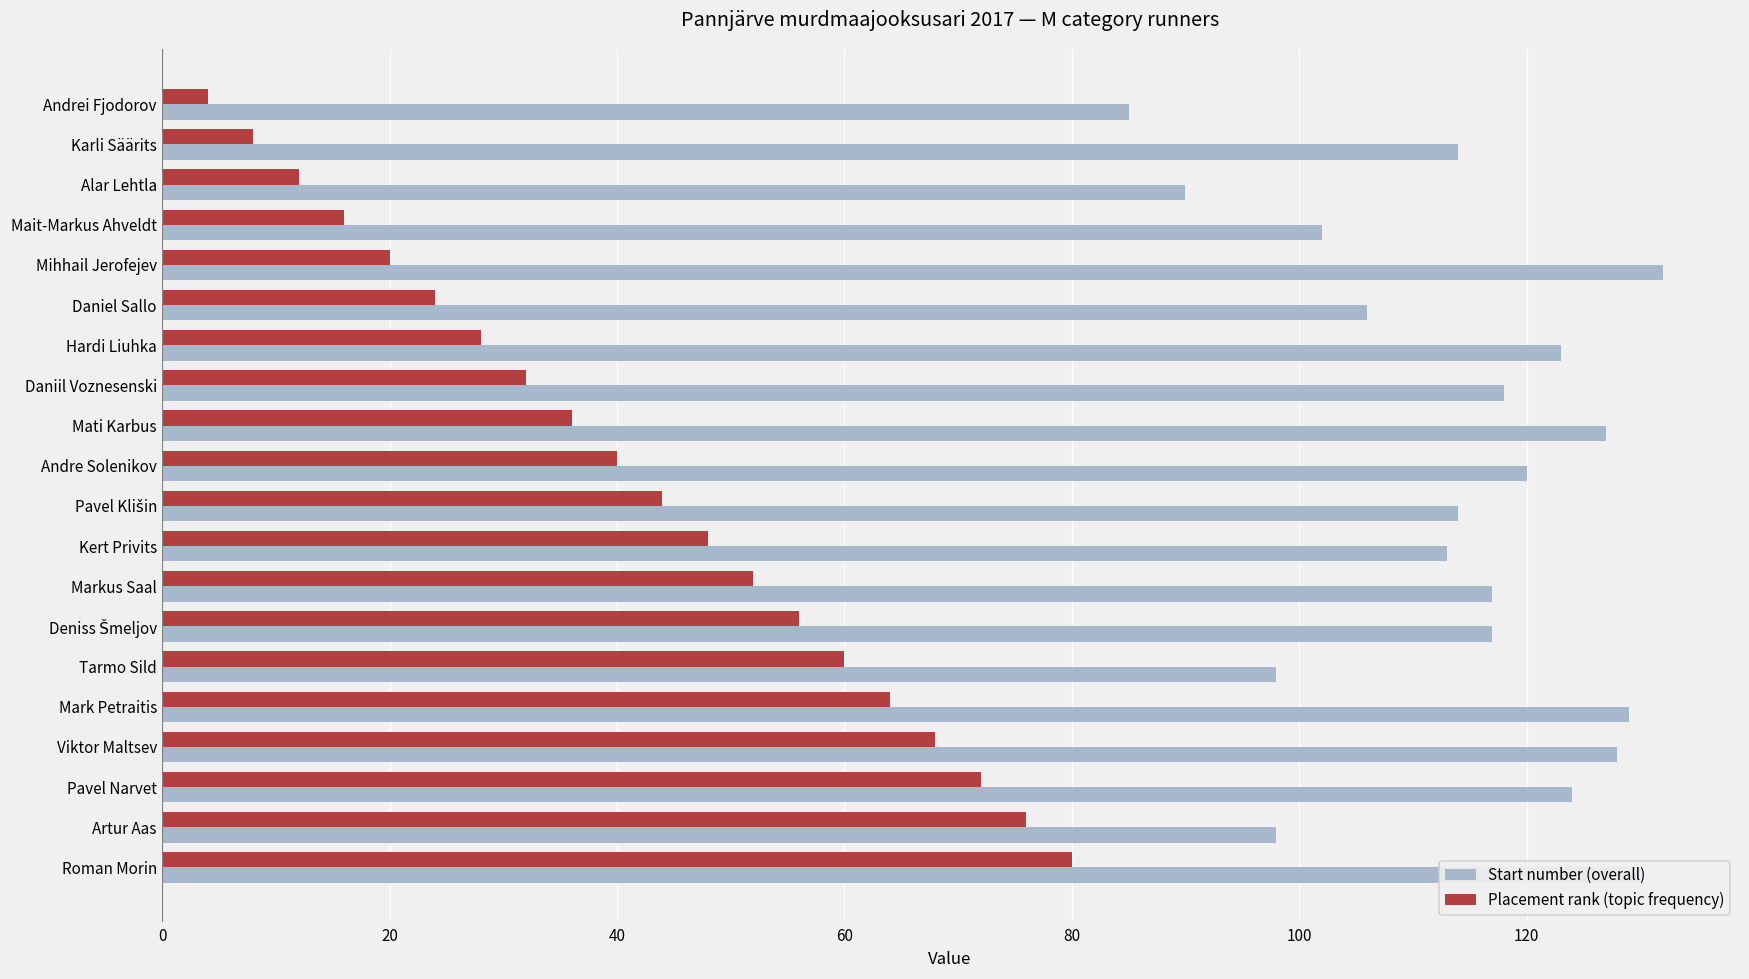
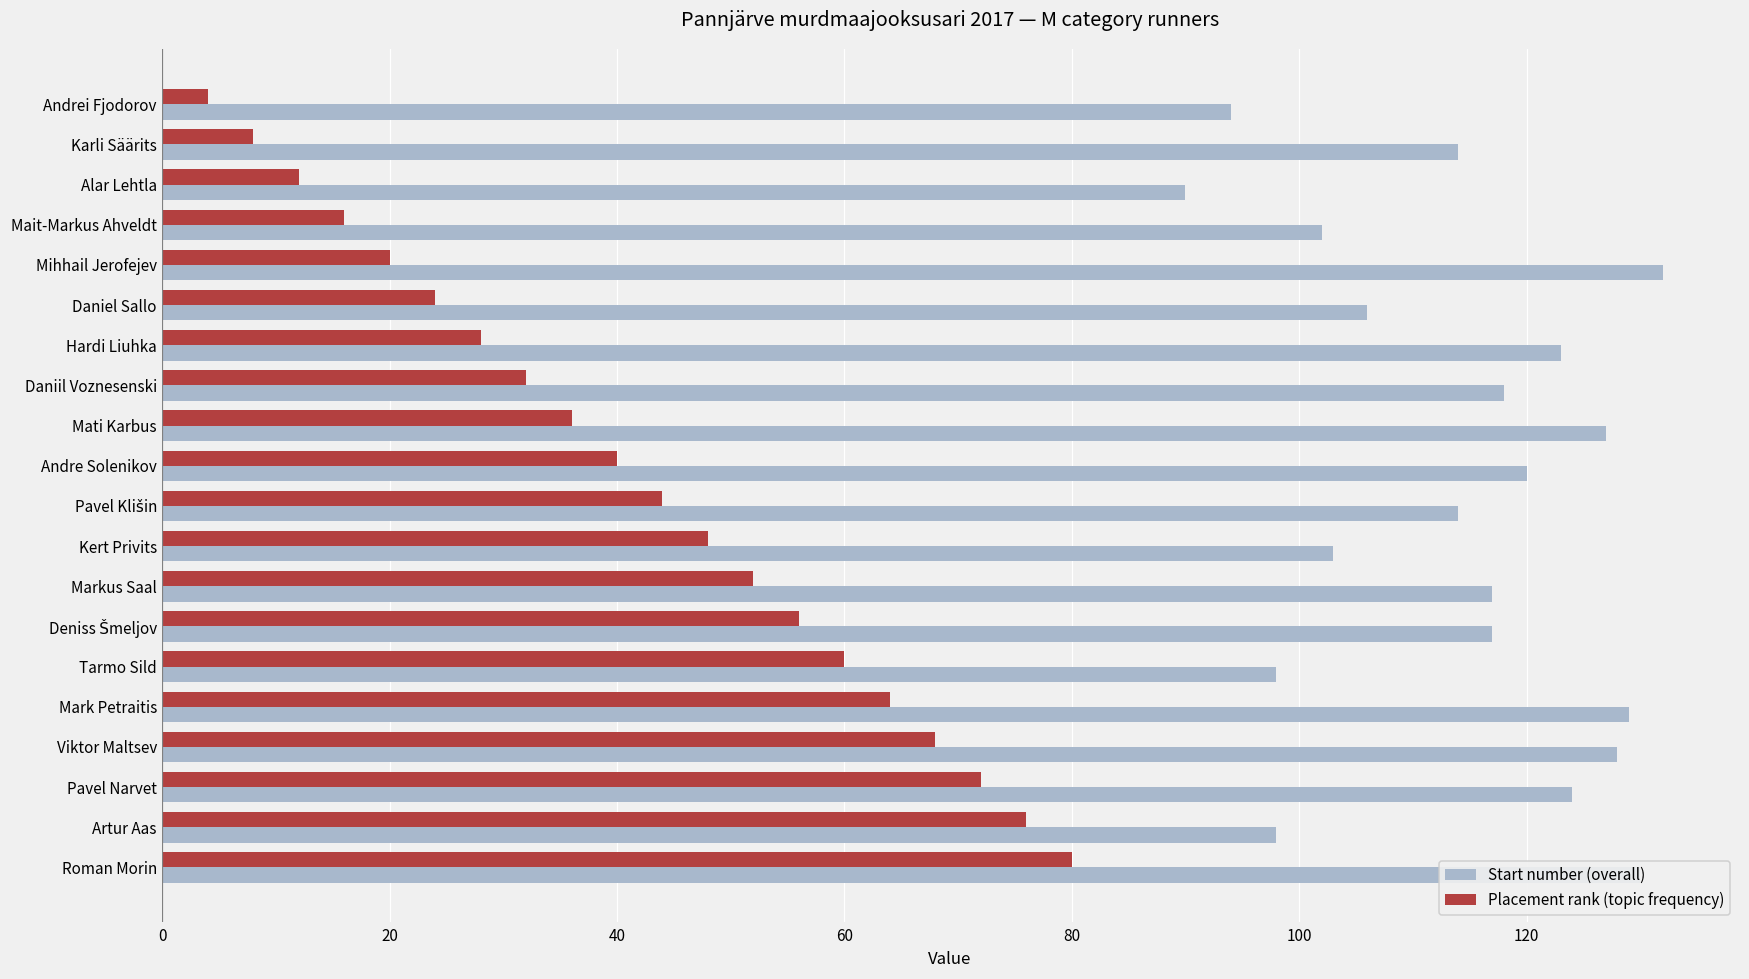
  {
    "Start number (overall)": {
-     "Andrei Fjodorov": 85,
+     "Andrei Fjodorov": 94,
      "Karli Säärits": 114,
      "Alar Lehtla": 90,
      "Mait-Markus Ahveldt": 102,
      "Mihhail Jerofejev": 132,
      "Daniel Sallo": 106,
      "Hardi Liuhka": 123,
      "Daniil Voznesenski": 118,
      "Mati Karbus": 127,
      "Andre Solenikov": 120,
      "Pavel Klišin": 114,
-     "Kert Privits": 113,
+     "Kert Privits": 103,
      "Markus Saal": 117,
      "Deniss Šmeljov": 117,
      "Tarmo Sild": 98,
      "Mark Petraitis": 129,
      "Viktor Maltsev": 128,
      "Pavel Narvet": 124,
      "Artur Aas": 98
    },
    "Placement rank (topic frequency)": {
      "Andrei Fjodorov": 4,
      "Karli Säärits": 8,
      "Alar Lehtla": 12,
      "Mait-Markus Ahveldt": 16,
      "Mihhail Jerofejev": 20,
      "Daniel Sallo": 24,
      "Hardi Liuhka": 28,
      "Daniil Voznesenski": 32,
      "Mati Karbus": 36,
      "Andre Solenikov": 40,
      "Pavel Klišin": 44,
      "Kert Privits": 48,
      "Markus Saal": 52,
      "Deniss Šmeljov": 56,
      "Tarmo Sild": 60,
      "Mark Petraitis": 64,
      "Viktor Maltsev": 68,
      "Pavel Narvet": 72,
      "Artur Aas": 76,
      "Roman Morin": 80
    }
  }
